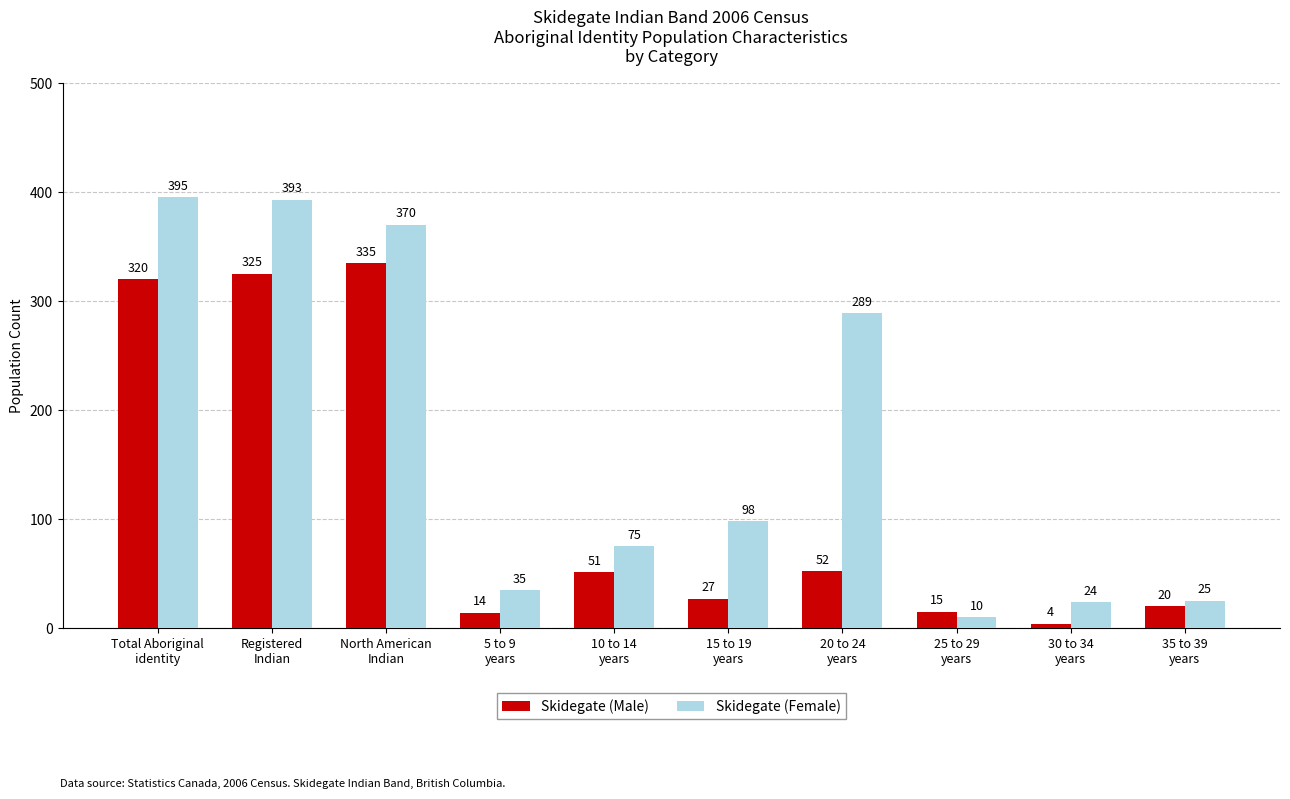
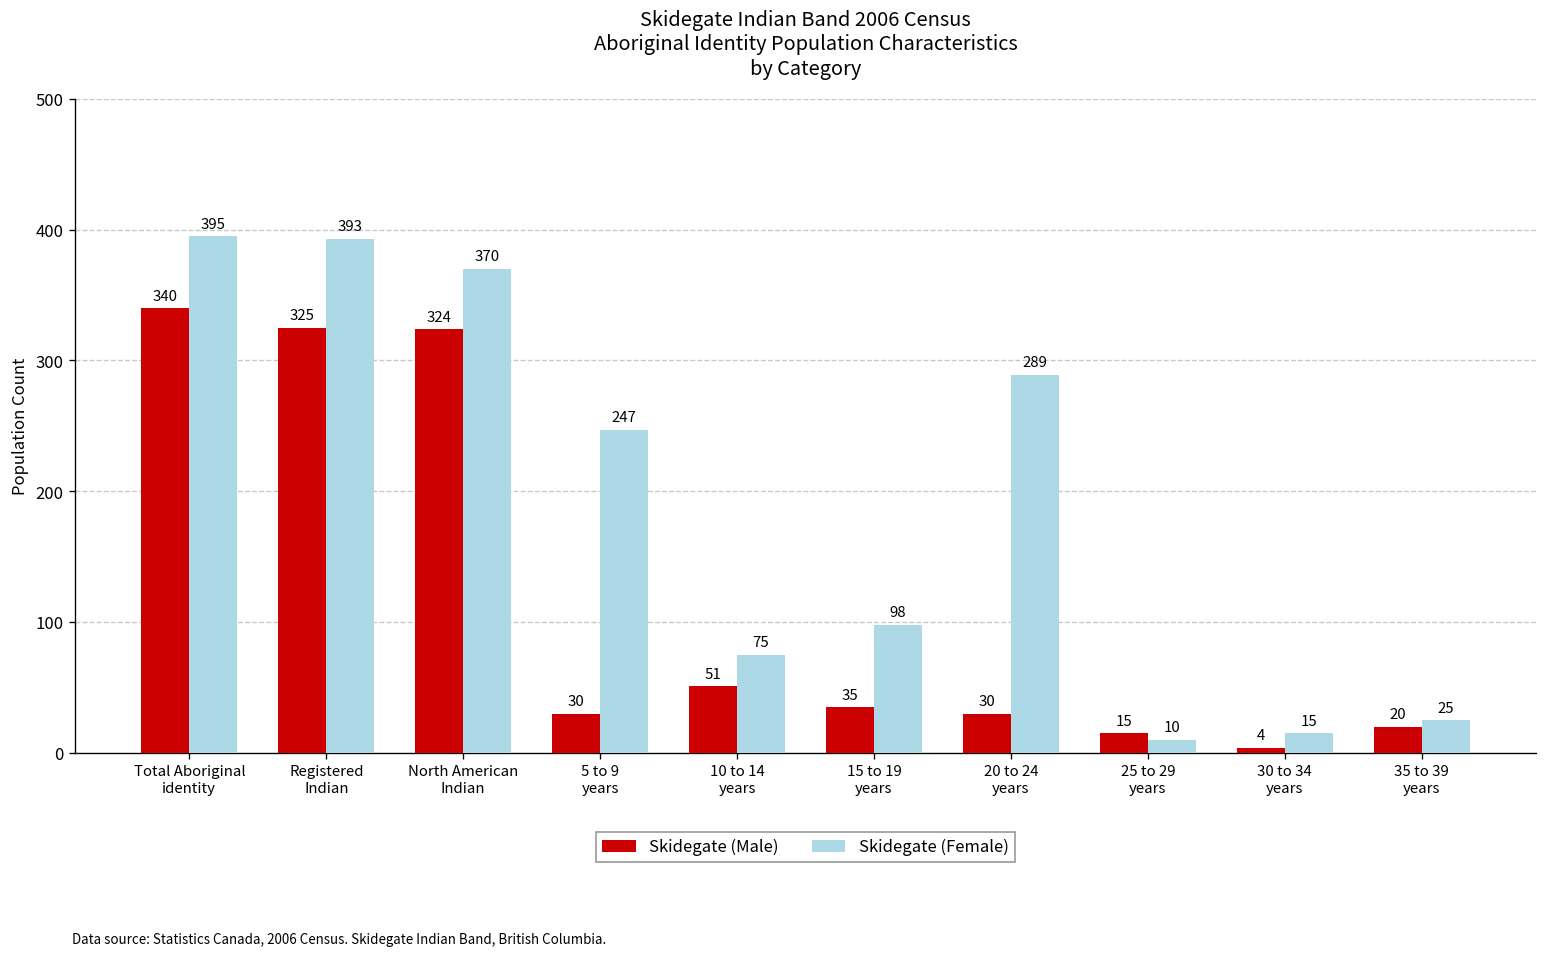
  {
    "Skidegate (Male)": {
-     "Total Aboriginal identity": 320,
+     "Total Aboriginal identity": 340,
      "Registered Indian": 325,
-     "North American Indian": 335,
-     "5 to 9 years": 14,
+     "North American Indian": 324,
+     "5 to 9 years": 30,
      "10 to 14 years": 51,
-     "15 to 19 years": 27,
-     "20 to 24 years": 52,
+     "15 to 19 years": 35,
+     "20 to 24 years": 30,
      "25 to 29 years": 15,
      "30 to 34 years": 4,
      "35 to 39 years": 20
    },
    "Skidegate (Female)": {
      "Total Aboriginal identity": 395,
      "Registered Indian": 393,
      "North American Indian": 370,
-     "5 to 9 years": 35,
+     "5 to 9 years": 247,
      "10 to 14 years": 75,
      "15 to 19 years": 98,
      "20 to 24 years": 289,
      "25 to 29 years": 10,
-     "30 to 34 years": 24,
+     "30 to 34 years": 15,
      "35 to 39 years": 25
    }
  }
